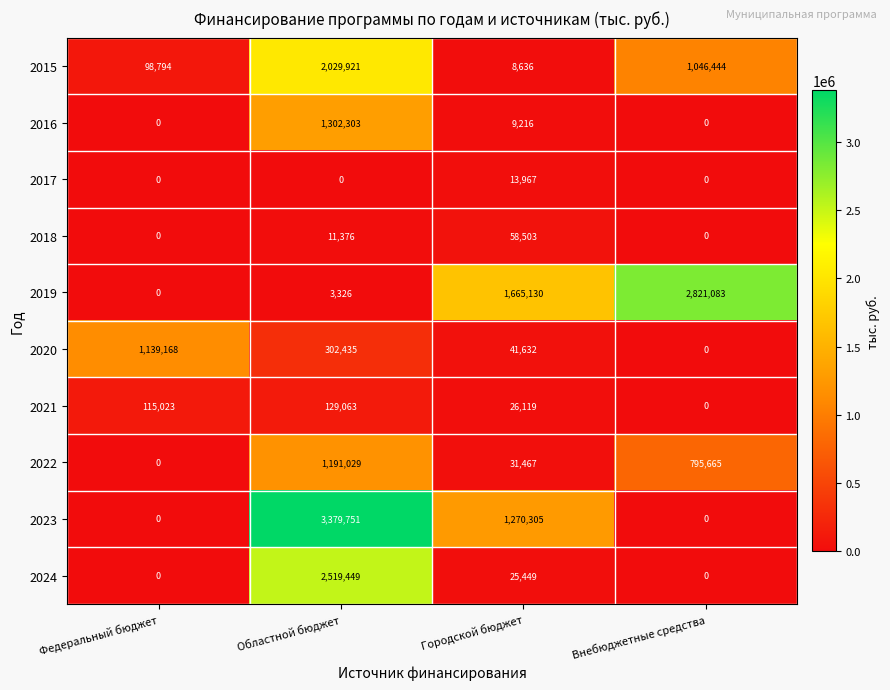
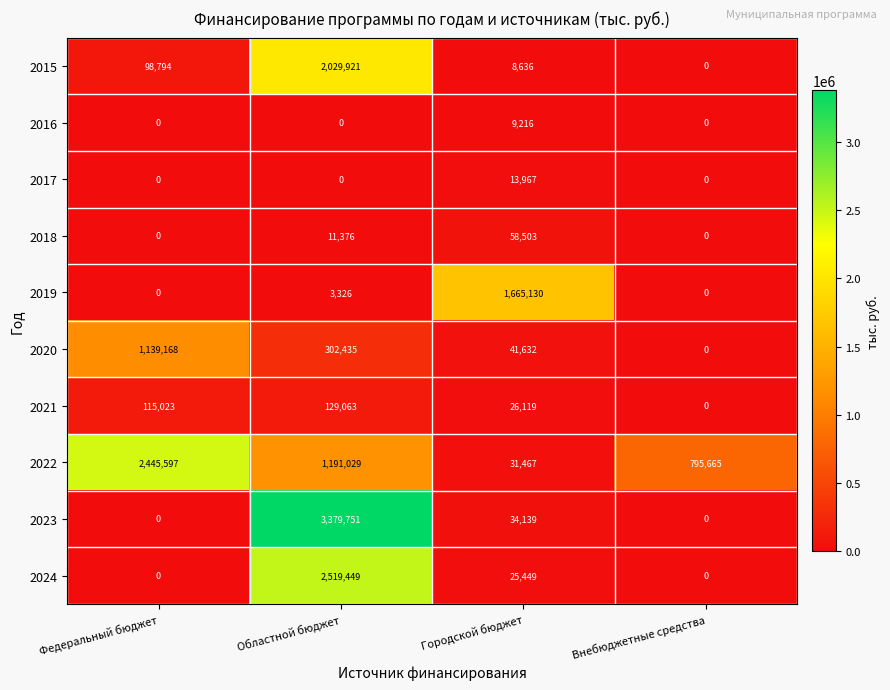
  {
    "2015": {
      "Федеральный бюджет": "98,794",
      "Областной бюджет": "2,029,921",
      "Городской бюджет": "8,636",
-     "Внебюджетные средства": "1,046,444"
+     "Внебюджетные средства": "0"
    },
    "2016": {
      "Федеральный бюджет": "0",
-     "Областной бюджет": "1,302,303",
+     "Областной бюджет": "0",
      "Городской бюджет": "9,216",
      "Внебюджетные средства": "0"
    },
    "2017": {
      "Федеральный бюджет": "0",
      "Областной бюджет": "0",
      "Городской бюджет": "13,967",
      "Внебюджетные средства": "0"
    },
    "2018": {
      "Федеральный бюджет": "0",
      "Областной бюджет": "11,376",
      "Городской бюджет": "58,503",
      "Внебюджетные средства": "0"
    },
    "2019": {
      "Федеральный бюджет": "0",
      "Областной бюджет": "3,326",
      "Городской бюджет": "1,665,130",
-     "Внебюджетные средства": "2,821,083"
+     "Внебюджетные средства": "0"
    },
    "2020": {
      "Федеральный бюджет": "1,139,168",
      "Областной бюджет": "302,435",
      "Городской бюджет": "41,632",
      "Внебюджетные средства": "0"
    },
    "2021": {
      "Федеральный бюджет": "115,023",
      "Областной бюджет": "129,063",
      "Городской бюджет": "26,119",
      "Внебюджетные средства": "0"
    },
    "2022": {
-     "Федеральный бюджет": "0",
+     "Федеральный бюджет": "2,445,597",
      "Областной бюджет": "1,191,029",
      "Городской бюджет": "31,467",
      "Внебюджетные средства": "795,665"
    },
    "2023": {
      "Федеральный бюджет": "0",
      "Областной бюджет": "3,379,751",
-     "Городской бюджет": "1,270,305",
+     "Городской бюджет": "34,139",
      "Внебюджетные средства": "0"
    },
    "2024": {
      "Федеральный бюджет": "0",
      "Областной бюджет": "2,519,449",
      "Городской бюджет": "25,449",
      "Внебюджетные средства": "0"
    }
  }
